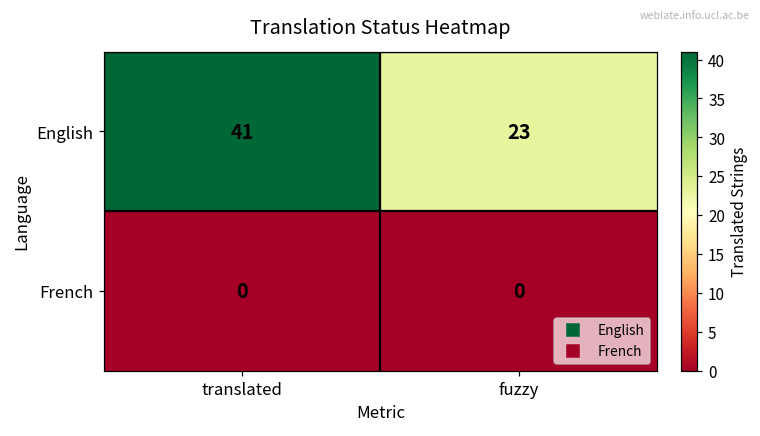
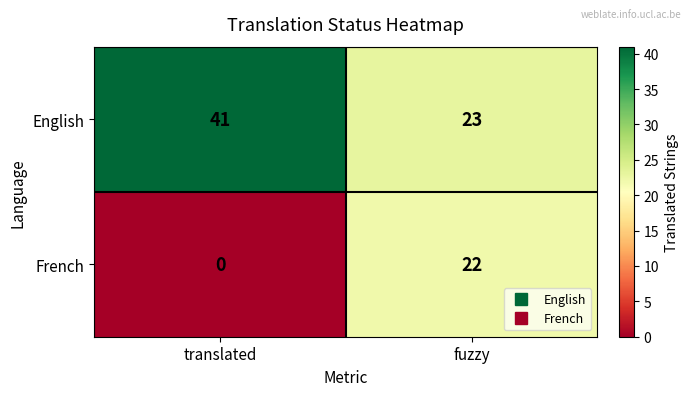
  {
    "English": {
      "translated": 41,
      "fuzzy": 23
    },
    "French": {
      "translated": 0,
-     "fuzzy": 0
+     "fuzzy": 22
    }
  }
